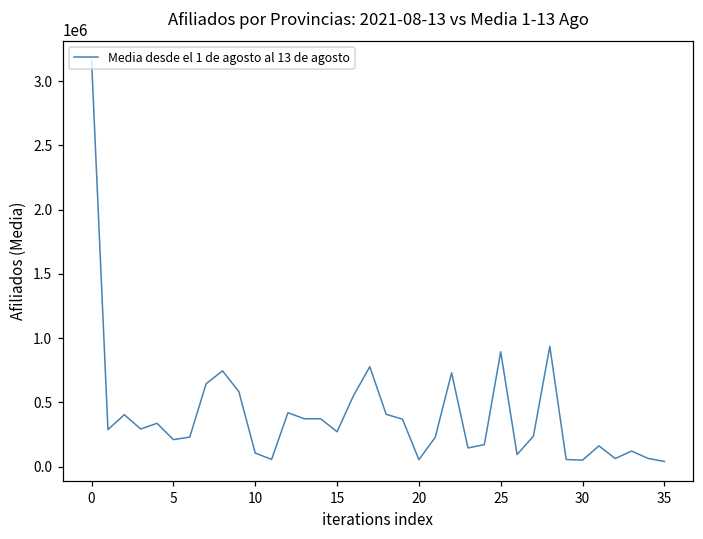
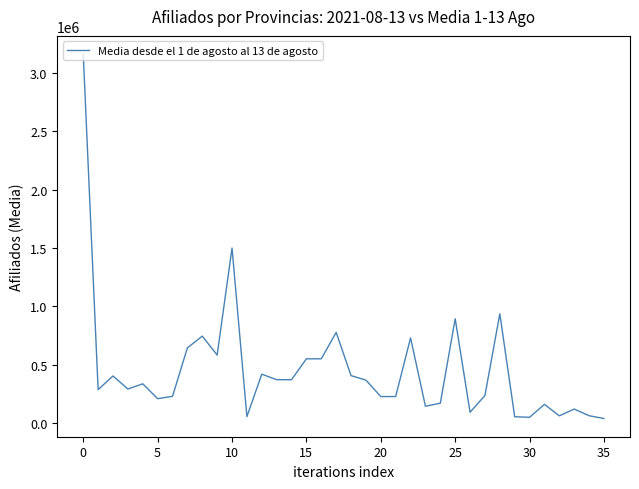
  {
    "5": 210000,
-   "10": 110000,
-   "15": 270000,
-   "20": 50000,
+   "10": 1500000,
+   "15": 550000,
+   "20": 230000,
    "25": 890000,
    "30": 50000,
    "35": 40000
  }
